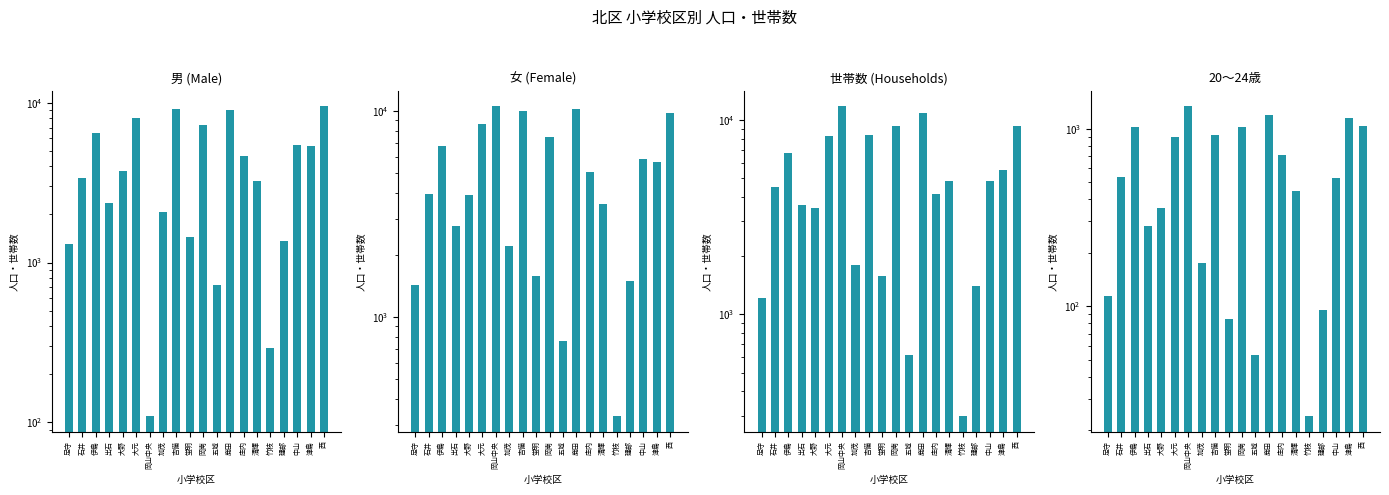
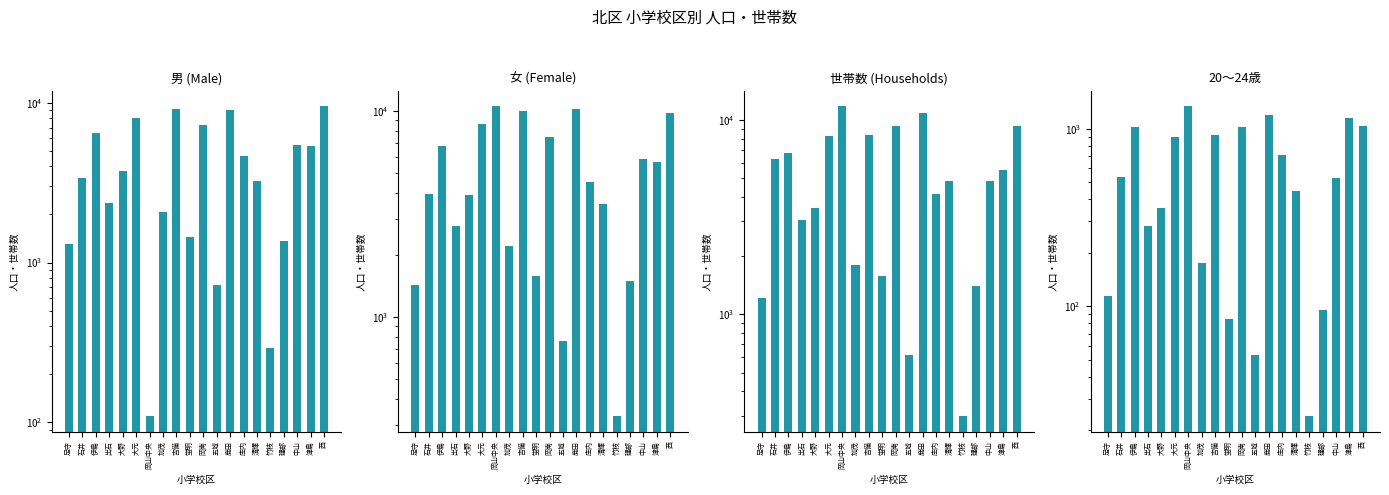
  {
    "男 (Male)": {
      "足守": 1300,
      "石井": 3400,
      "伊島": 6500,
      "出石": 2300,
      "大野": 3700,
      "大元": 8000,
      "岡山中央": 110,
      "加茂": 2100,
      "吉備": 9000,
      "蛍明": 1500,
      "岡南": 7000,
      "五城": 700,
      "鹿田": 9000,
      "庄内": 4600,
      "清輝": 3300,
      "竹枝": 290,
      "建部": 1400,
      "中山": 5500,
      "津島": 5400,
      "西": 10000
    },
    "女 (Female)": {
      "足守": 1400,
      "石井": 3900,
      "伊島": 6700,
      "出石": 2800,
      "大野": 3900,
      "大元": 8600,
      "岡山中央": 11000,
      "加茂": 2200,
      "吉備": 10000,
      "蛍明": 1600,
      "岡南": 7500,
      "五城": 760,
      "鹿田": 10000,
-     "庄内": 5100,
+     "庄内": 4500,
      "清輝": 3500,
      "竹枝": 330,
      "建部": 1500,
      "中山": 5900,
      "津島": 5600,
      "西": 10000
    },
    "世帯数 (Households)": {
      "足守": 1200,
-     "石井": 4500,
+     "石井": 6300,
      "伊島": 6700,
-     "出石": 3700,
+     "出石": 3000,
      "大野": 3500,
      "大元": 8300,
      "岡山中央": 12000,
      "加茂": 1800,
      "吉備": 8400,
      "蛍明": 1600,
      "岡南": 9000,
      "五城": 620,
      "鹿田": 11000,
      "庄内": 4200,
      "清輝": 4800,
      "竹枝": 300,
      "建部": 1400,
      "中山": 4800,
      "津島": 5500,
      "西": 9000
    },
    "20～24歳": {
      "足守": 110,
      "石井": 540,
      "伊島": 1000,
      "出石": 280,
      "大野": 360,
      "大元": 900,
      "岡山中央": 1300,
      "加茂": 180,
      "吉備": 900,
      "蛍明": 90,
      "岡南": 1000,
      "五城": 53,
      "鹿田": 1200,
      "庄内": 710,
      "清輝": 440,
      "竹枝": 24,
      "建部": 100,
      "中山": 530,
      "津島": 1200,
      "西": 1000
    }
  }
